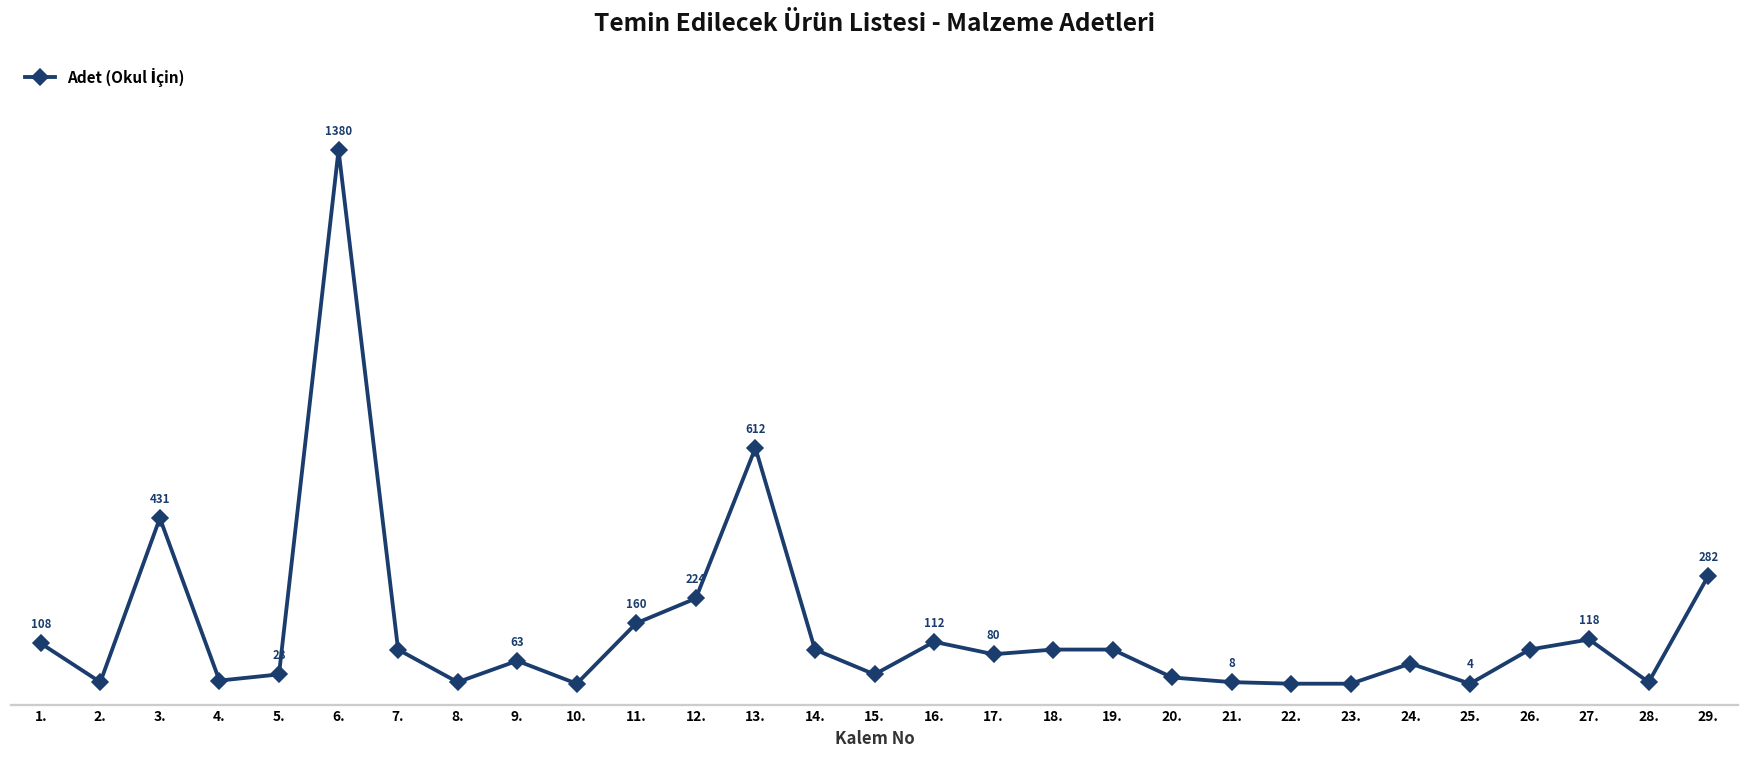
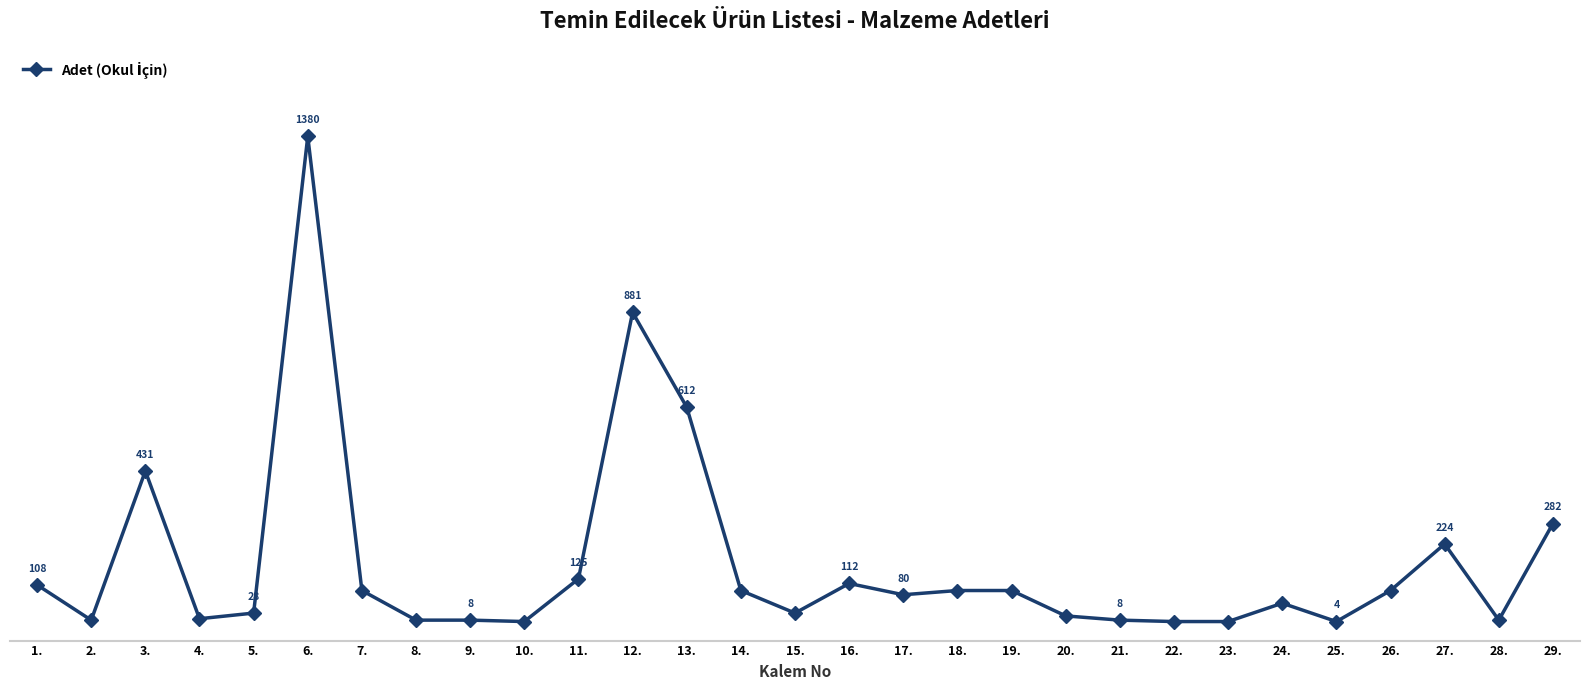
  {
    "1.": 108,
    "3.": 431,
    "5.": 28,
    "6.": 1380,
-   "9.": 63,
-   "11.": 160,
-   "12.": 224,
+   "9.": 8,
+   "11.": 125,
+   "12.": 881,
    "13.": 612,
    "16.": 112,
    "17.": 80,
    "21.": 8,
    "25.": 4,
-   "27.": 118,
+   "27.": 224,
    "29.": 282
  }
